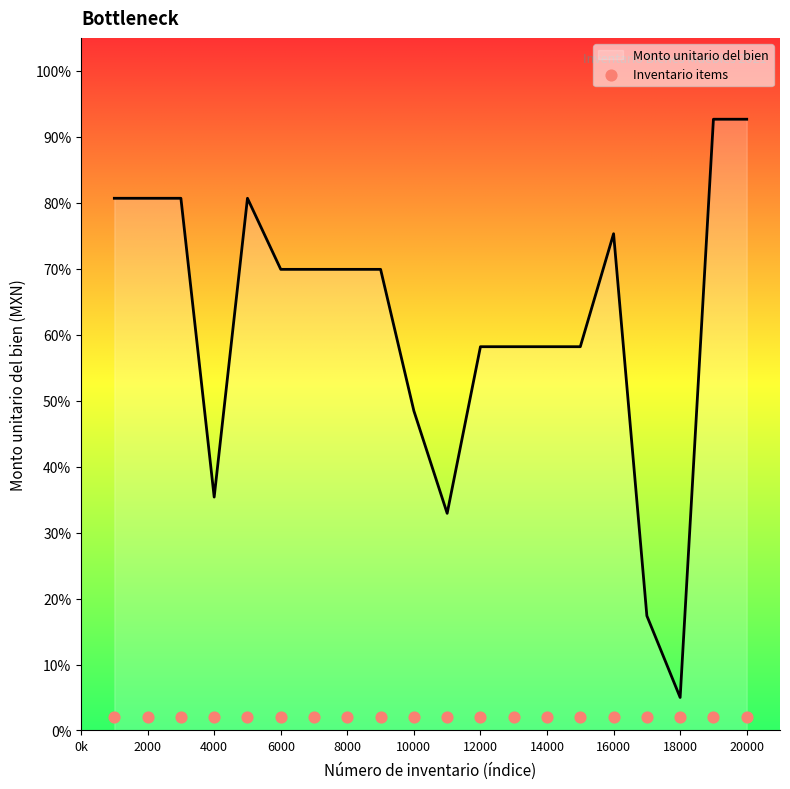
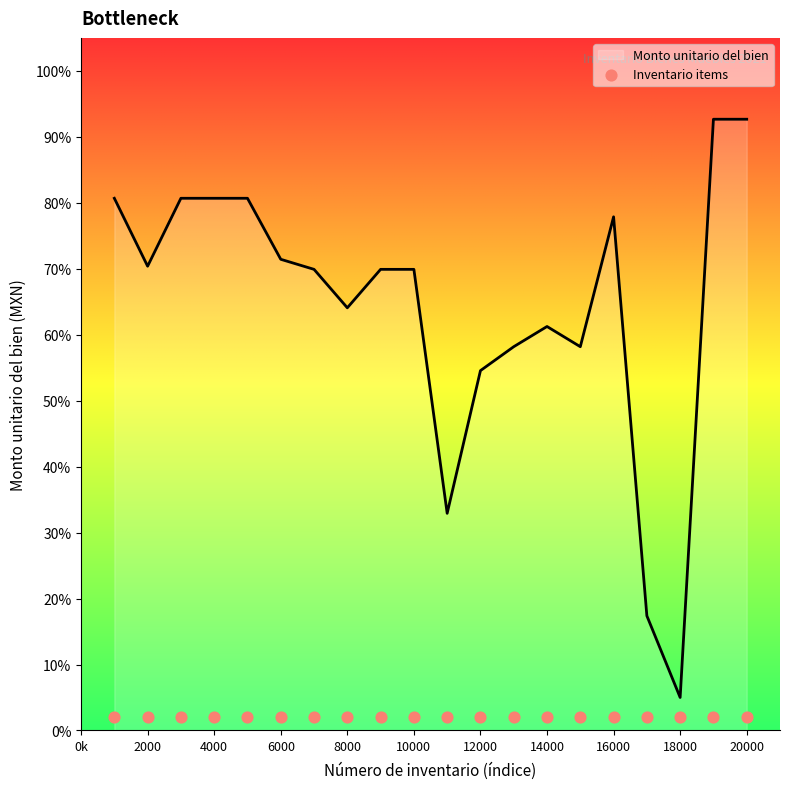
  {
    "Monto unitario del bien": {
-     "2000": "81%",
-     "4000": "35%",
-     "6000": "70%",
-     "8000": "70%",
-     "10000": "48%",
-     "12000": "58%",
-     "14000": "58%",
-     "16000": "75%",
+     "2000": "70%",
+     "4000": "81%",
+     "6000": "71%",
+     "8000": "64%",
+     "10000": "70%",
+     "12000": "55%",
+     "14000": "61%",
+     "16000": "78%",
      "18000": "5%",
      "20000": "93%"
    }
  }
